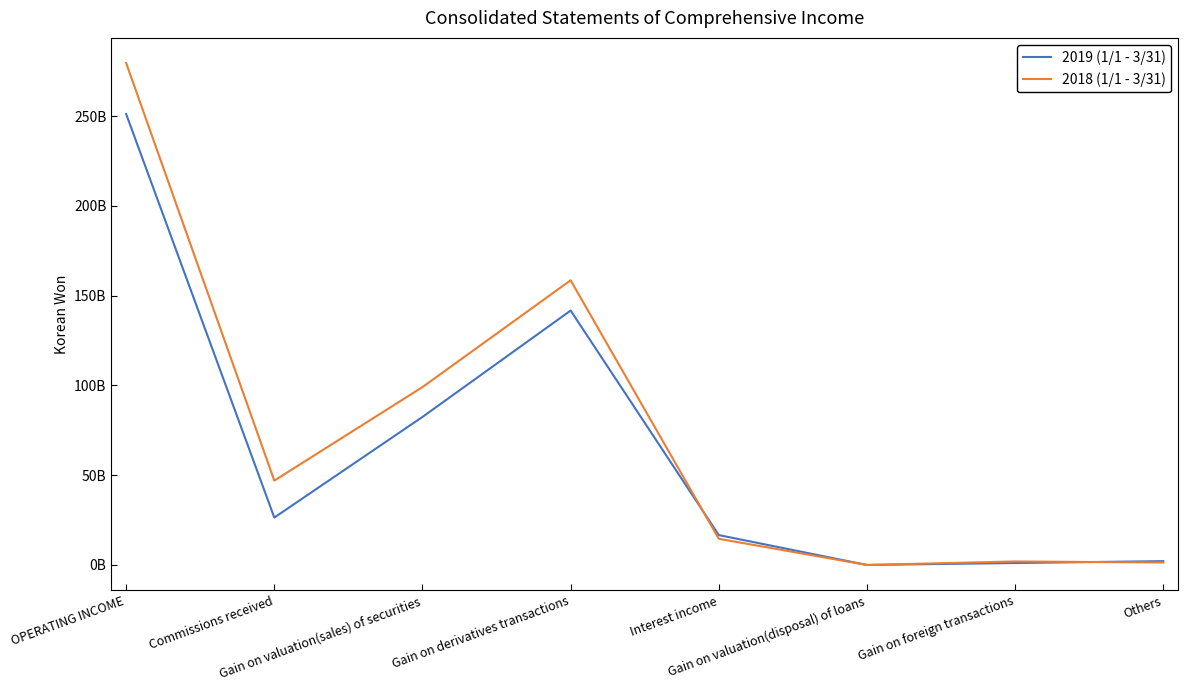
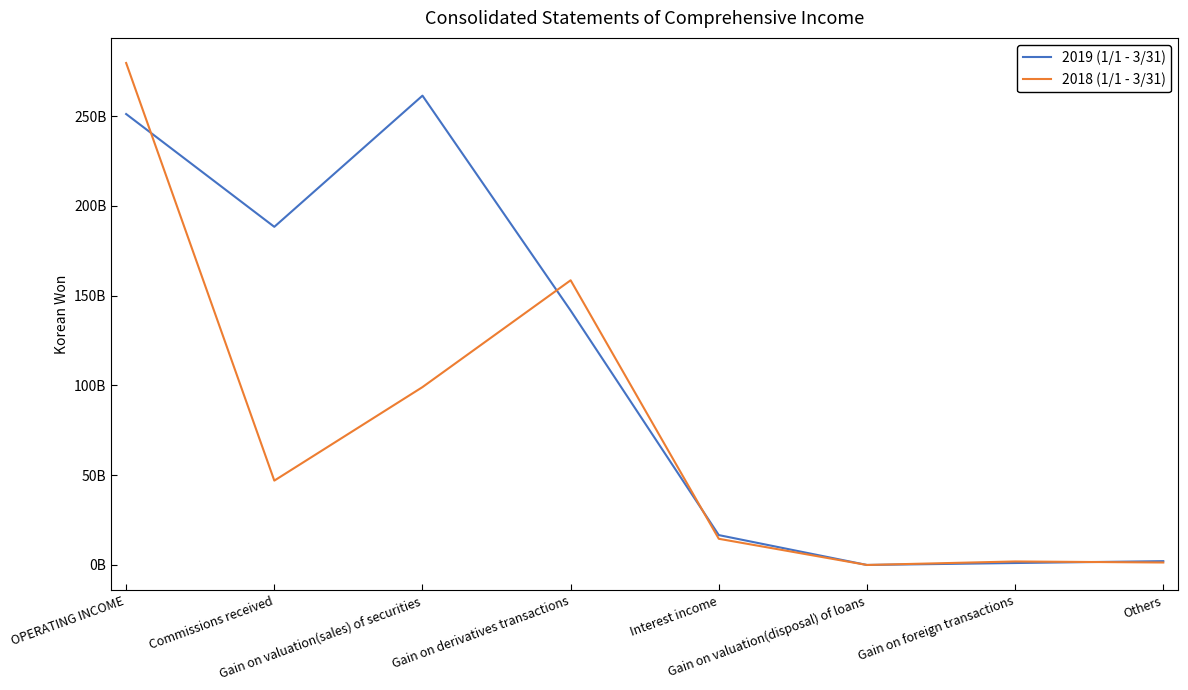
  {
    "2019 (1/1 - 3/31)": {
      "OPERATING INCOME": 251000000000,
-     "Commissions received": 26000000000,
-     "Gain on valuation(sales) of securities": 82000000000,
+     "Commissions received": 188000000000,
+     "Gain on valuation(sales) of securities": 261000000000,
      "Gain on derivatives transactions": 142000000000,
      "Interest income": 17000000000
    },
    "2018 (1/1 - 3/31)": {
      "OPERATING INCOME": 280000000000,
      "Commissions received": 47000000000,
      "Gain on valuation(sales) of securities": 99000000000,
      "Gain on derivatives transactions": 159000000000,
      "Interest income": 15000000000
    }
  }
